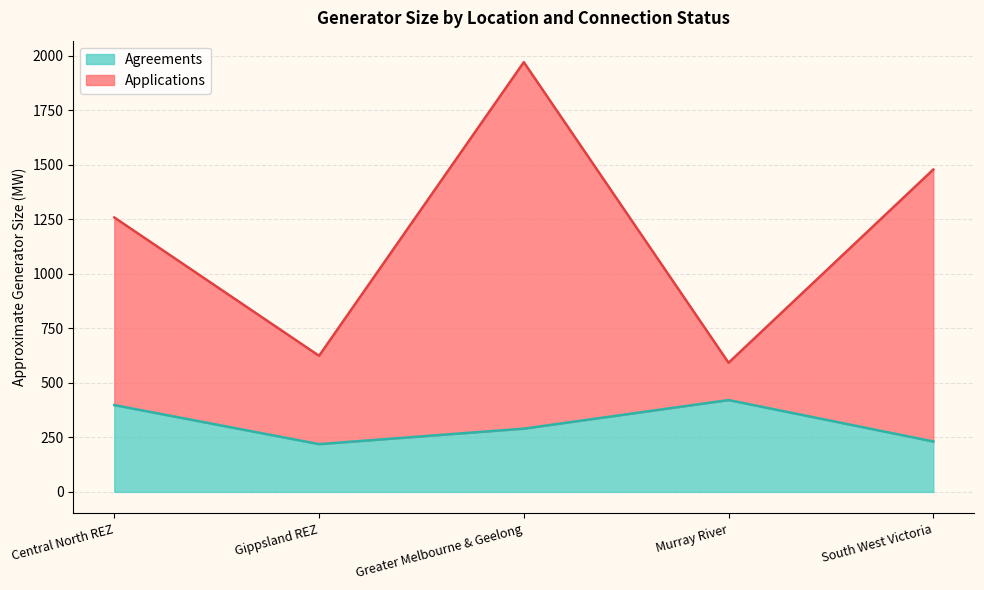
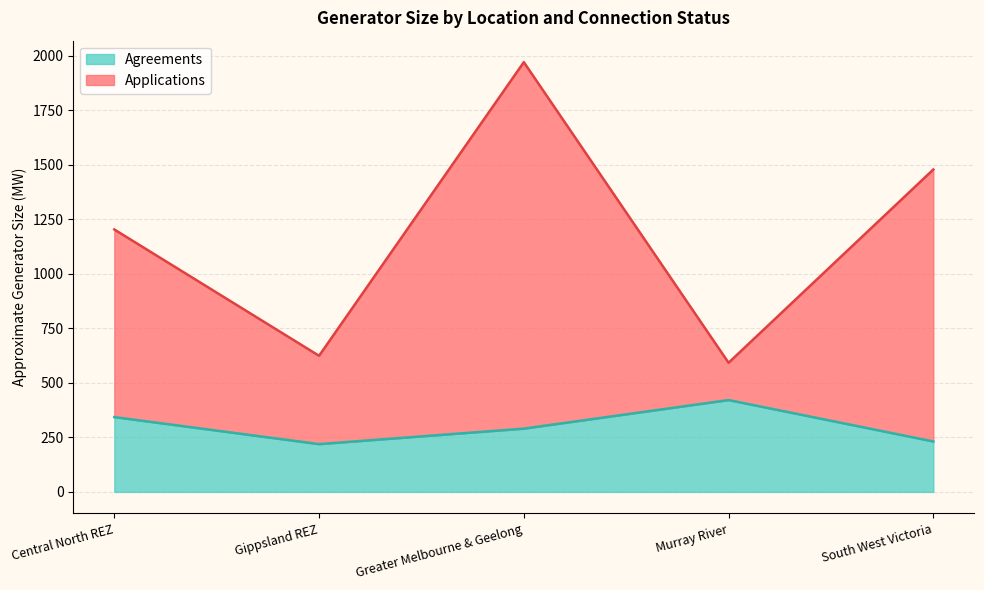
  {
    "Agreements": {
-     "Central North REZ": 400,
+     "Central North REZ": 340,
      "Gippsland REZ": 220,
      "Greater Melbourne & Geelong": 290,
      "Murray River": 420,
      "South West Victoria": 230
    },
    "Applications": {
      "Central North REZ": 860,
      "Gippsland REZ": 410,
      "Greater Melbourne & Geelong": 1680,
      "Murray River": 170,
      "South West Victoria": 1250
    }
  }
